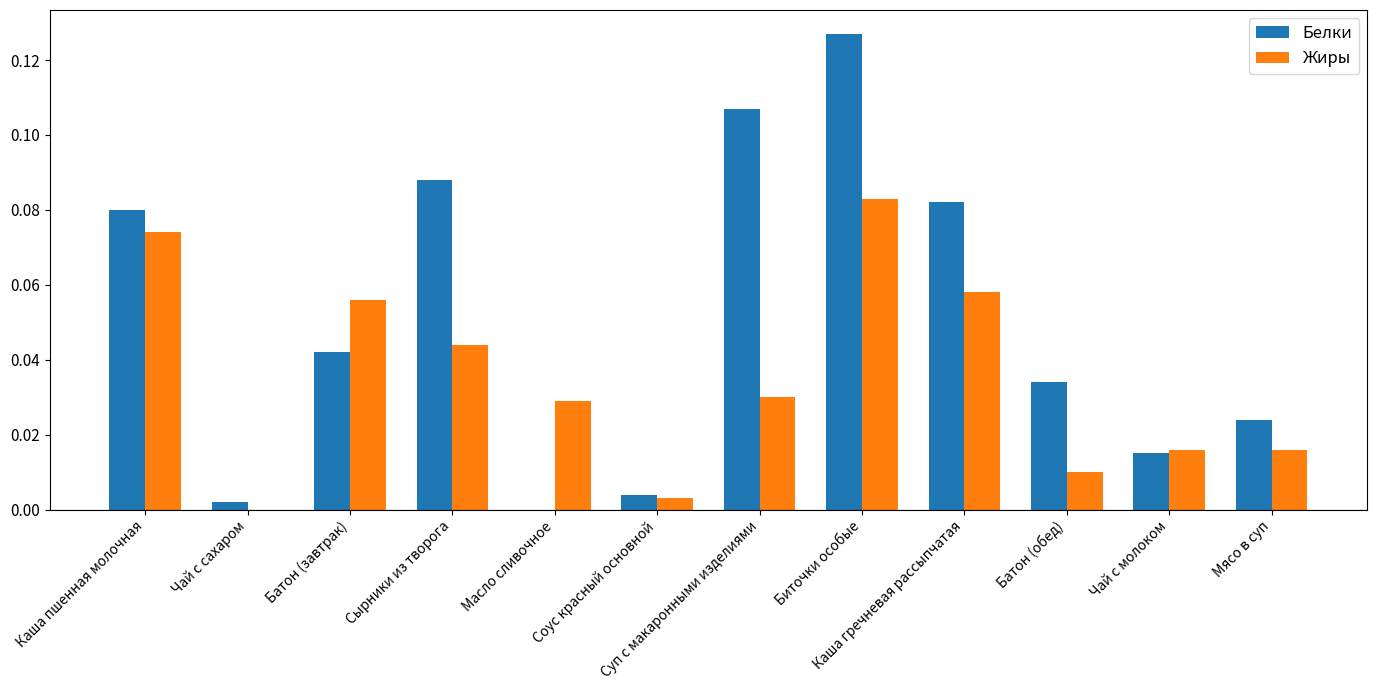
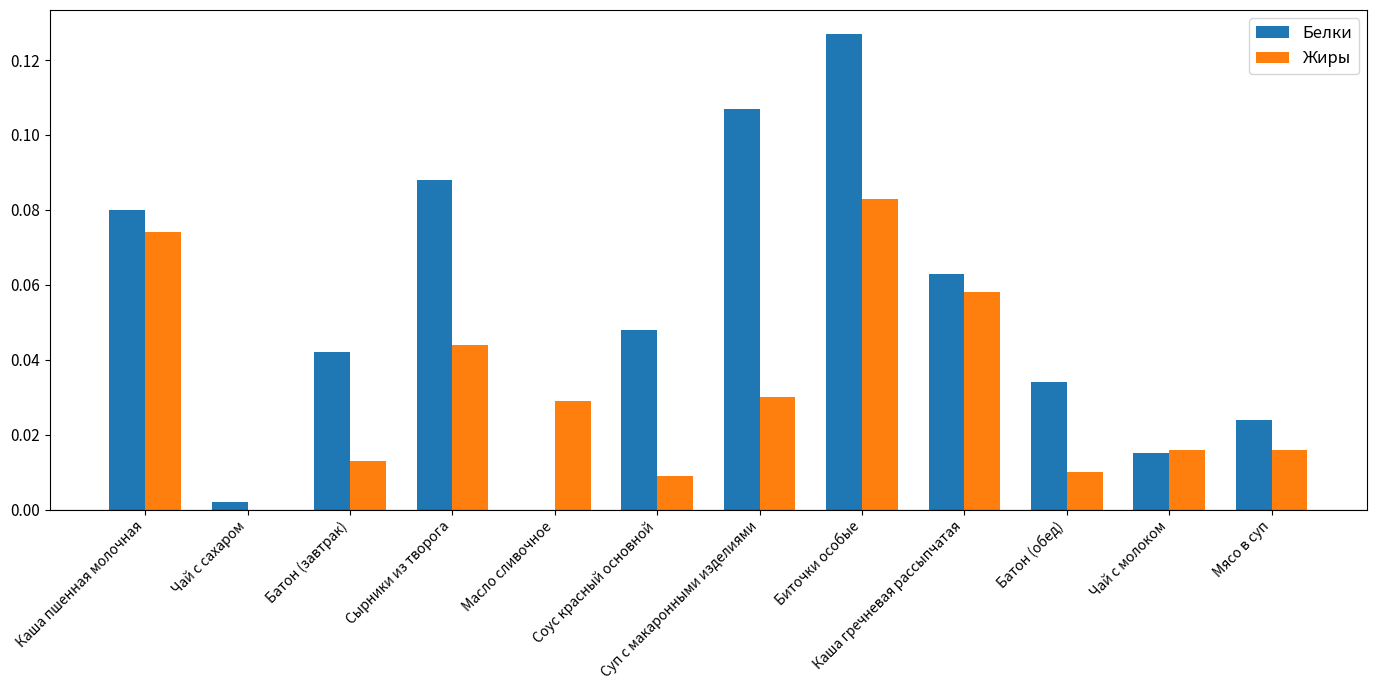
  {
    "Белки": {
      "Каша пшенная молочная": 0.080,
      "Чай с сахаром": 0.002,
      "Батон (завтрак)": 0.042,
      "Сырники из творога": 0.088,
      "Масло сливочное": 0.000,
-     "Соус красный основной": 0.004,
+     "Соус красный основной": 0.048,
      "Суп с макаронными изделиями": 0.107,
      "Биточки особые": 0.127,
-     "Каша гречневая рассыпчатая": 0.082,
+     "Каша гречневая рассыпчатая": 0.063,
      "Батон (обед)": 0.034,
      "Чай с молоком": 0.015,
      "Мясо в суп": 0.024
    },
    "Жиры": {
      "Каша пшенная молочная": 0.074,
      "Чай с сахаром": 0.000,
-     "Батон (завтрак)": 0.056,
+     "Батон (завтрак)": 0.013,
      "Сырники из творога": 0.044,
      "Масло сливочное": 0.029,
-     "Соус красный основной": 0.003,
+     "Соус красный основной": 0.009,
      "Суп с макаронными изделиями": 0.030,
      "Биточки особые": 0.083,
      "Каша гречневая рассыпчатая": 0.058,
      "Батон (обед)": 0.010,
      "Чай с молоком": 0.016,
      "Мясо в суп": 0.016
    }
  }
